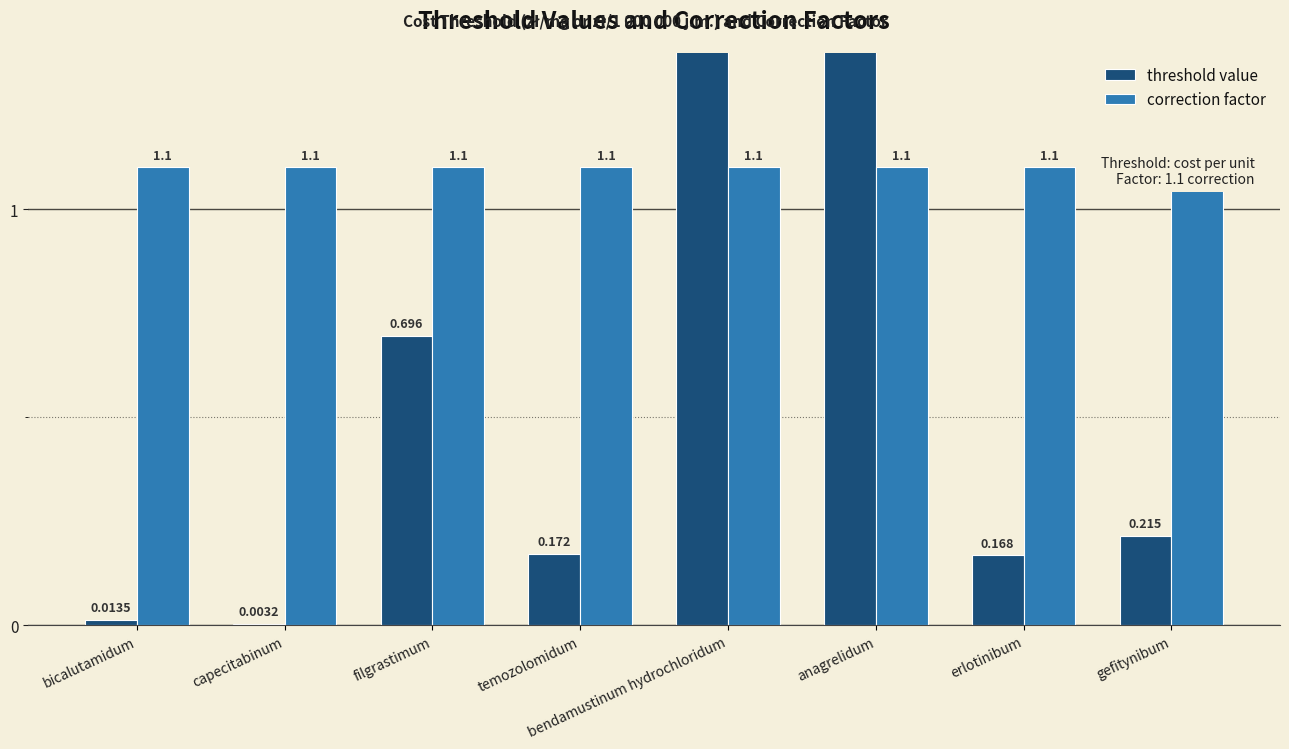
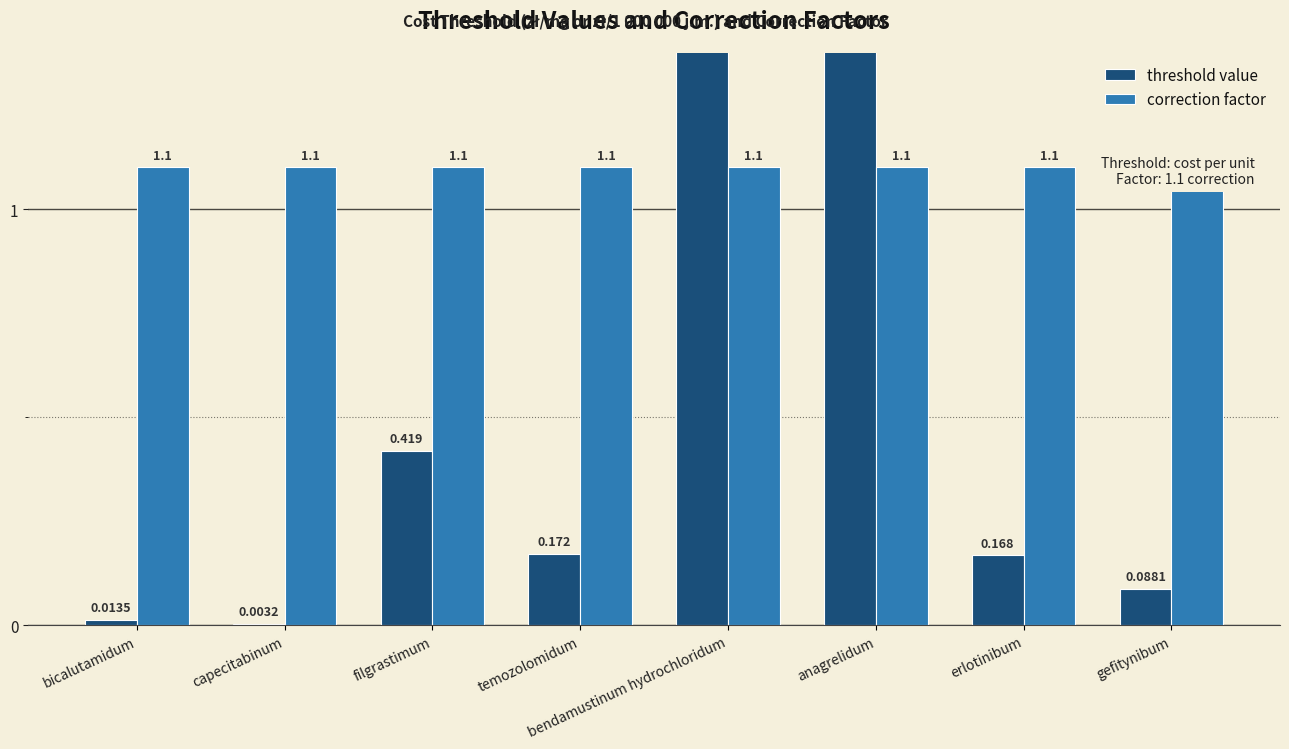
  {
    "threshold value": {
      "bicalutamidum": 0.0135,
      "capecitabinum": 0.0032,
-     "filgrastimum": 0.696,
+     "filgrastimum": 0.419,
      "temozolomidum": 0.172,
      "erlotinibum": 0.168,
-     "gefitynibum": 0.215
+     "gefitynibum": 0.0881
    },
    "correction factor": {
      "bicalutamidum": 1.1,
      "capecitabinum": 1.1,
      "filgrastimum": 1.1,
      "temozolomidum": 1.1,
      "bendamustinum hydrochloridum": 1.1,
      "anagrelidum": 1.1,
      "erlotinibum": 1.1
    }
  }
